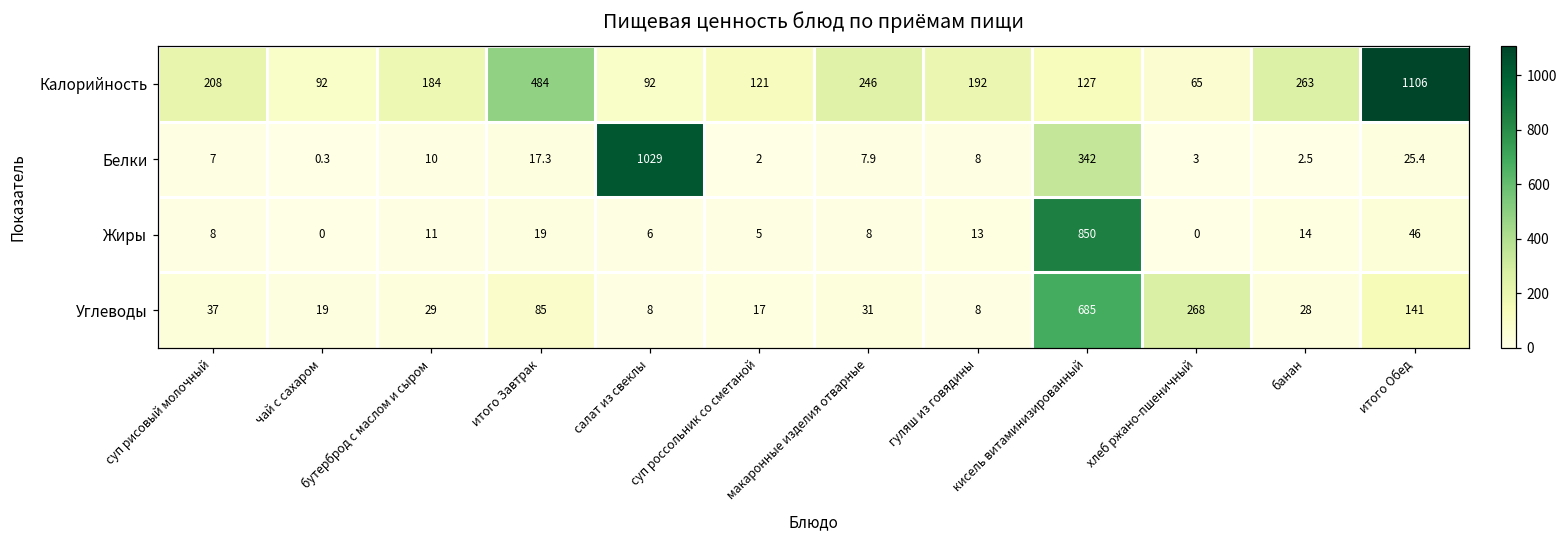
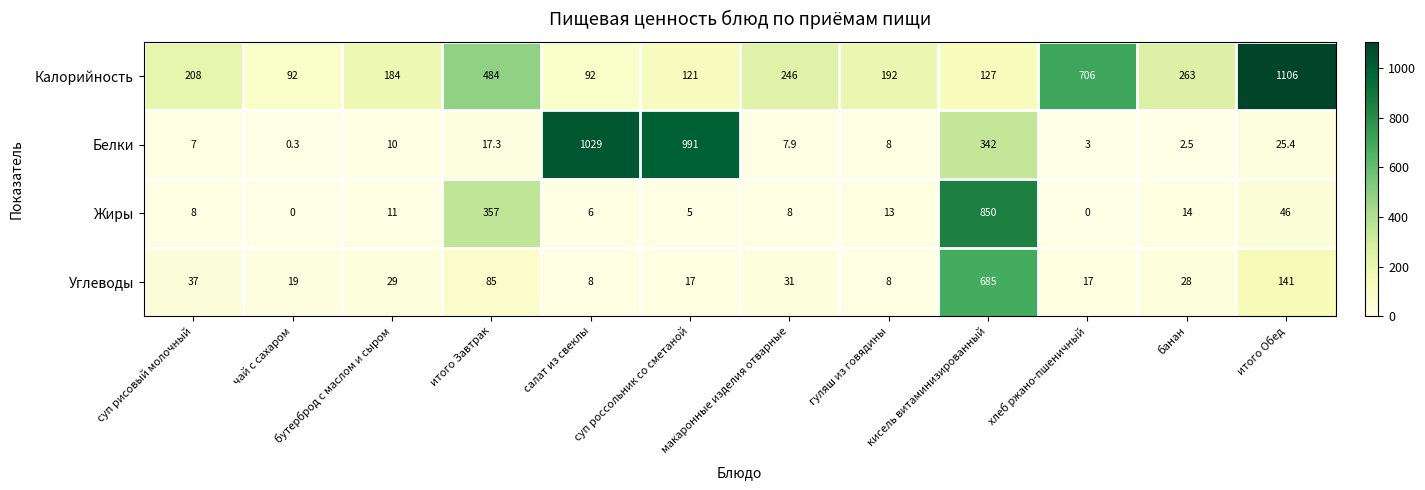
  {
    "Калорийность": {
      "суп рисовый молочный": 208,
      "чай с сахаром": 92,
      "бутерброд с маслом и сыром": 184,
      "итого Завтрак": 484,
      "салат из свеклы": 92,
      "суп россольник со сметаной": 121,
      "макаронные изделия отварные": 246,
      "гуляш из говядины": 192,
      "кисель витаминизированный": 127,
-     "хлеб ржано-пшеничный": 65,
+     "хлеб ржано-пшеничный": 706,
      "банан": 263,
      "итого Обед": 1106
    },
    "Белки": {
      "суп рисовый молочный": 7,
      "чай с сахаром": 0.3,
      "бутерброд с маслом и сыром": 10,
      "итого Завтрак": 17.3,
      "салат из свеклы": 1029,
-     "суп россольник со сметаной": 2,
+     "суп россольник со сметаной": 991,
      "макаронные изделия отварные": 7.9,
      "гуляш из говядины": 8,
      "кисель витаминизированный": 342,
      "хлеб ржано-пшеничный": 3,
      "банан": 2.5,
      "итого Обед": 25.4
    },
    "Жиры": {
      "суп рисовый молочный": 8,
      "чай с сахаром": 0,
      "бутерброд с маслом и сыром": 11,
-     "итого Завтрак": 19,
+     "итого Завтрак": 357,
      "салат из свеклы": 6,
      "суп россольник со сметаной": 5,
      "макаронные изделия отварные": 8,
      "гуляш из говядины": 13,
      "кисель витаминизированный": 850,
      "хлеб ржано-пшеничный": 0,
      "банан": 14,
      "итого Обед": 46
    },
    "Углеводы": {
      "суп рисовый молочный": 37,
      "чай с сахаром": 19,
      "бутерброд с маслом и сыром": 29,
      "итого Завтрак": 85,
      "салат из свеклы": 8,
      "суп россольник со сметаной": 17,
      "макаронные изделия отварные": 31,
      "гуляш из говядины": 8,
      "кисель витаминизированный": 685,
-     "хлеб ржано-пшеничный": 268,
+     "хлеб ржано-пшеничный": 17,
      "банан": 28,
      "итого Обед": 141
    }
  }
